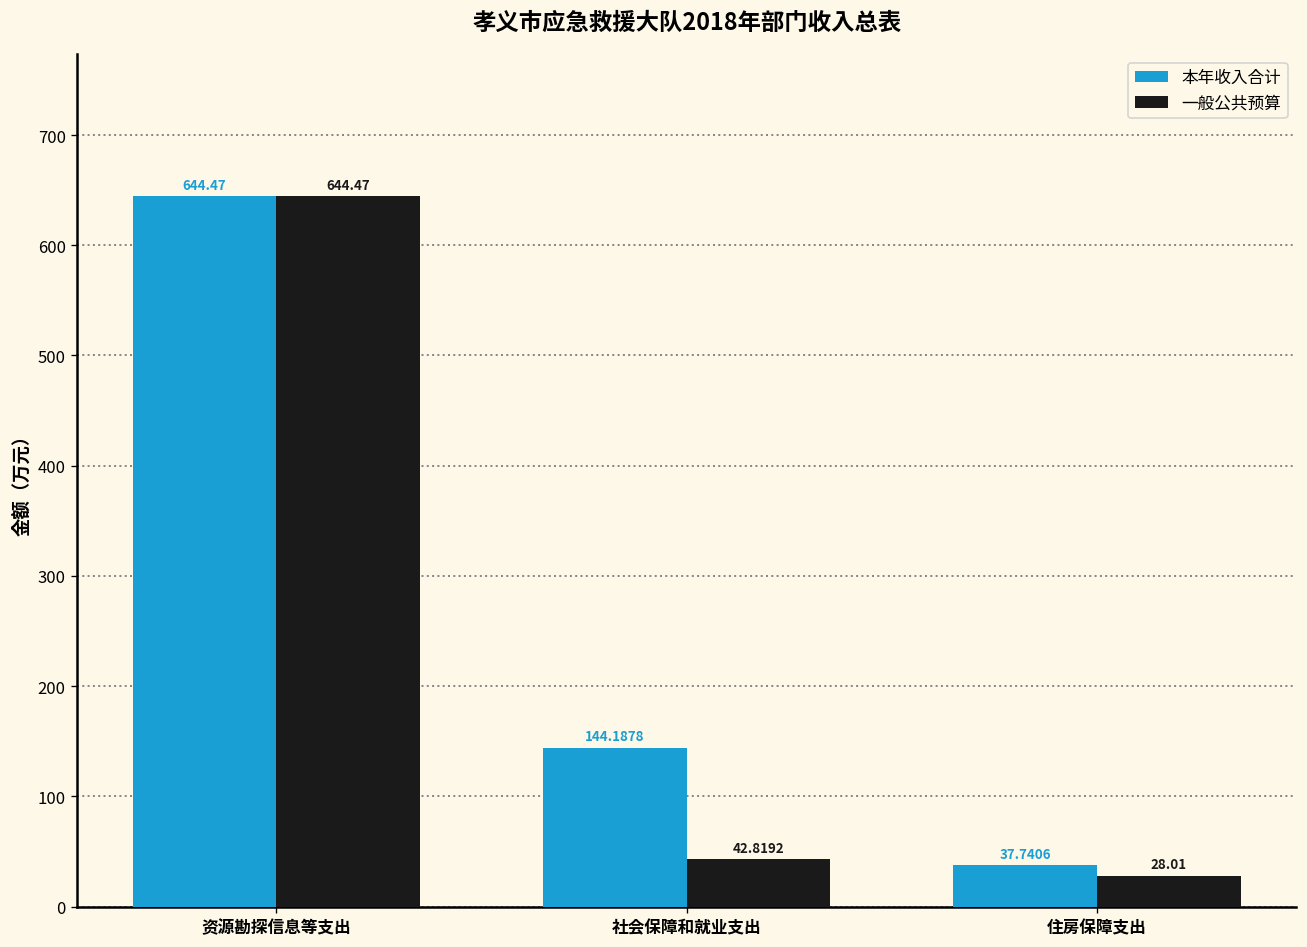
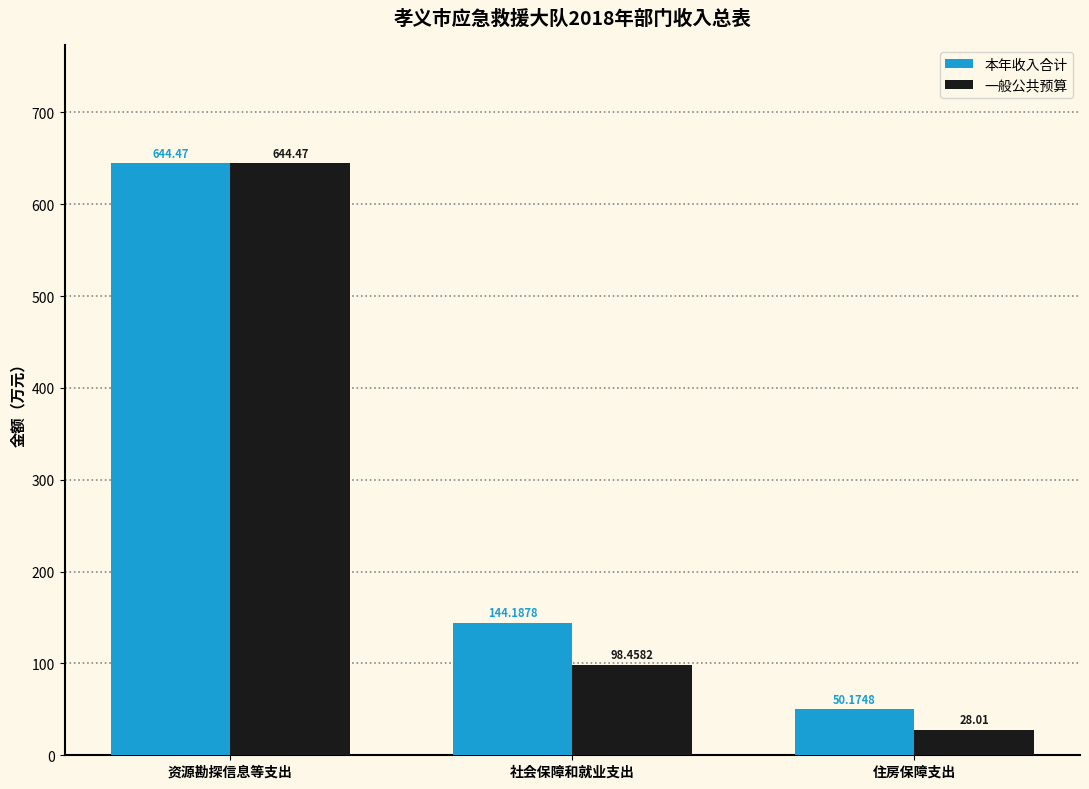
  {
    "本年收入合计": {
      "资源勘探信息等支出": 644.47,
      "社会保障和就业支出": 144.1878,
-     "住房保障支出": 37.7406
+     "住房保障支出": 50.1748
    },
    "一般公共预算": {
      "资源勘探信息等支出": 644.47,
-     "社会保障和就业支出": 42.8192,
+     "社会保障和就业支出": 98.4582,
      "住房保障支出": 28.01
    }
  }
